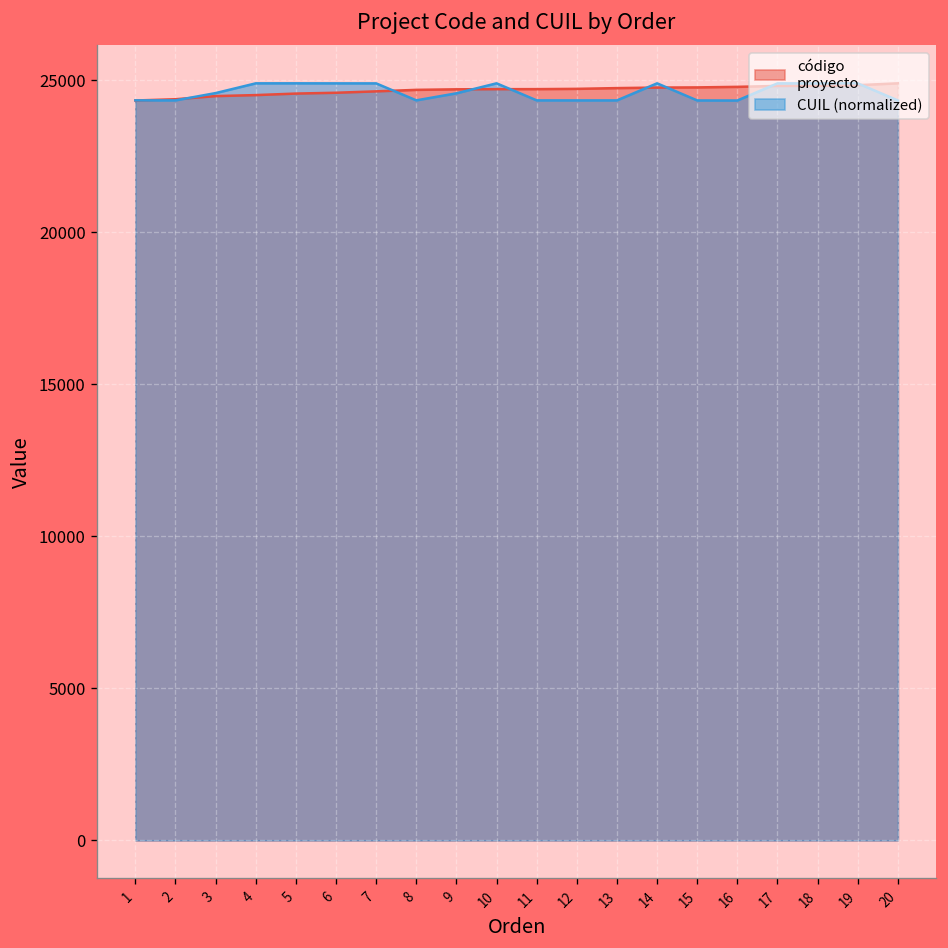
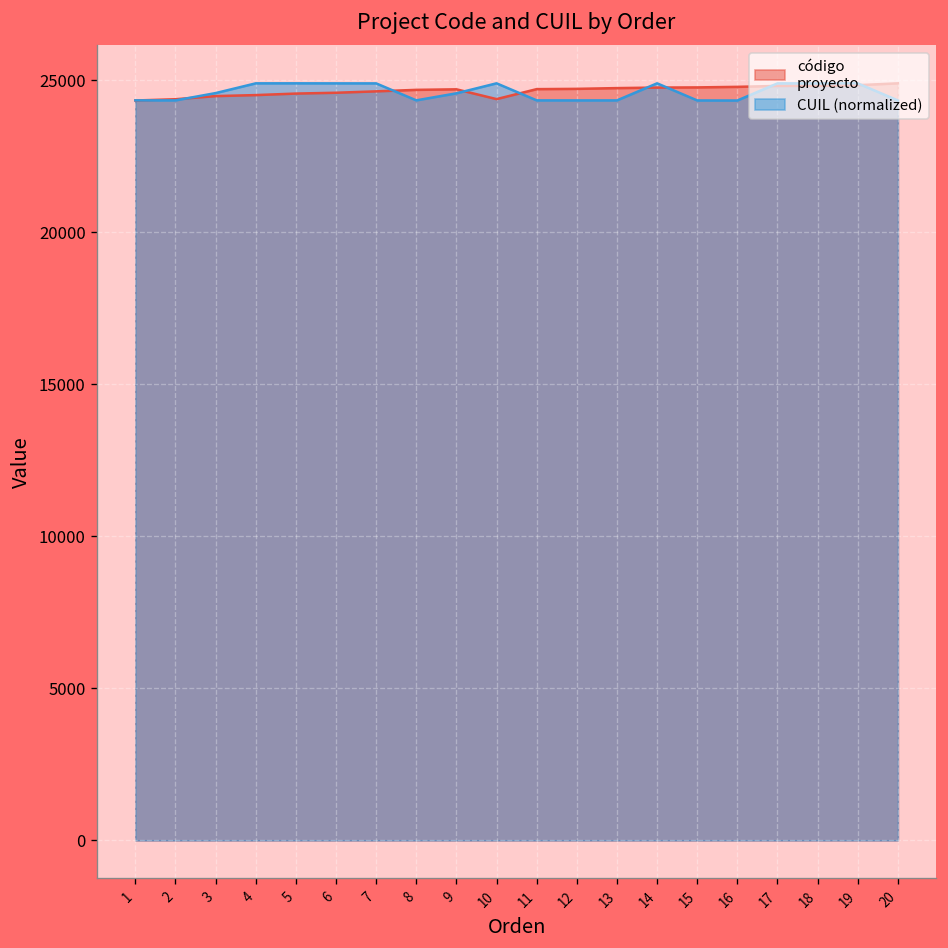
  {
    "código proyecto": {
      "4": 24500,
      "5": 24600,
      "6": 24600,
      "7": 24600,
      "8": 24700,
      "9": 24700,
-     "10": 24700,
+     "10": 24400,
      "11": 24700,
      "12": 24700,
      "13": 24700,
      "14": 24800,
      "15": 24800,
      "16": 24800
    },
    "CUIL (normalized)": {
      "4": 24900,
      "5": 24900,
      "6": 24900,
      "7": 24900,
      "8": 24300,
      "9": 24600,
      "10": 24900,
      "11": 24300,
      "12": 24300,
      "13": 24300,
      "14": 24900,
      "15": 24300,
      "16": 24300
    }
  }
